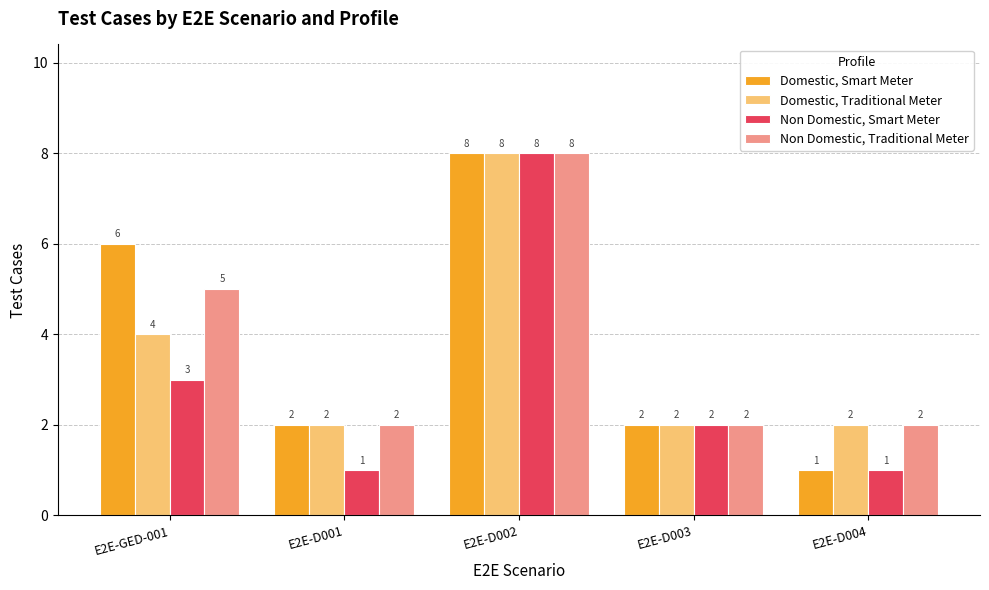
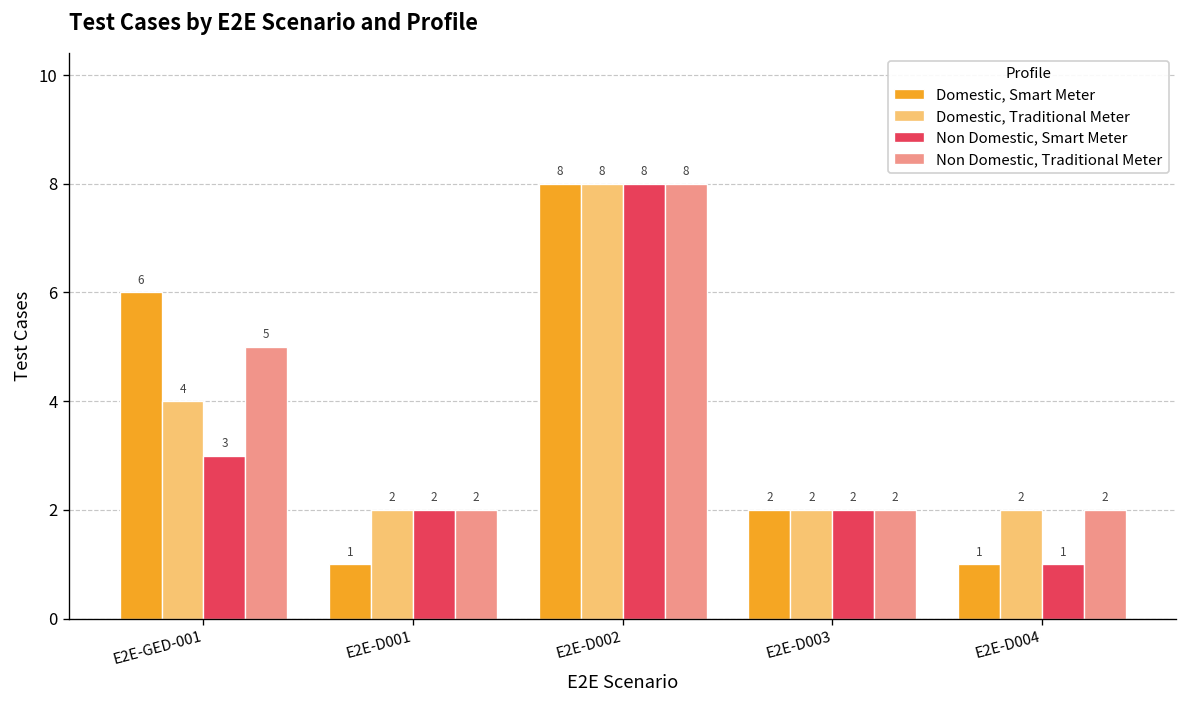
  {
    "Domestic, Smart Meter": {
      "E2E-GED-001": 6,
-     "E2E-D001": 2,
+     "E2E-D001": 1,
      "E2E-D002": 8,
      "E2E-D003": 2,
      "E2E-D004": 1
    },
    "Non Domestic, Smart Meter": {
      "E2E-GED-001": 3,
-     "E2E-D001": 1,
+     "E2E-D001": 2,
      "E2E-D002": 8,
      "E2E-D003": 2,
      "E2E-D004": 1
    }
  }
